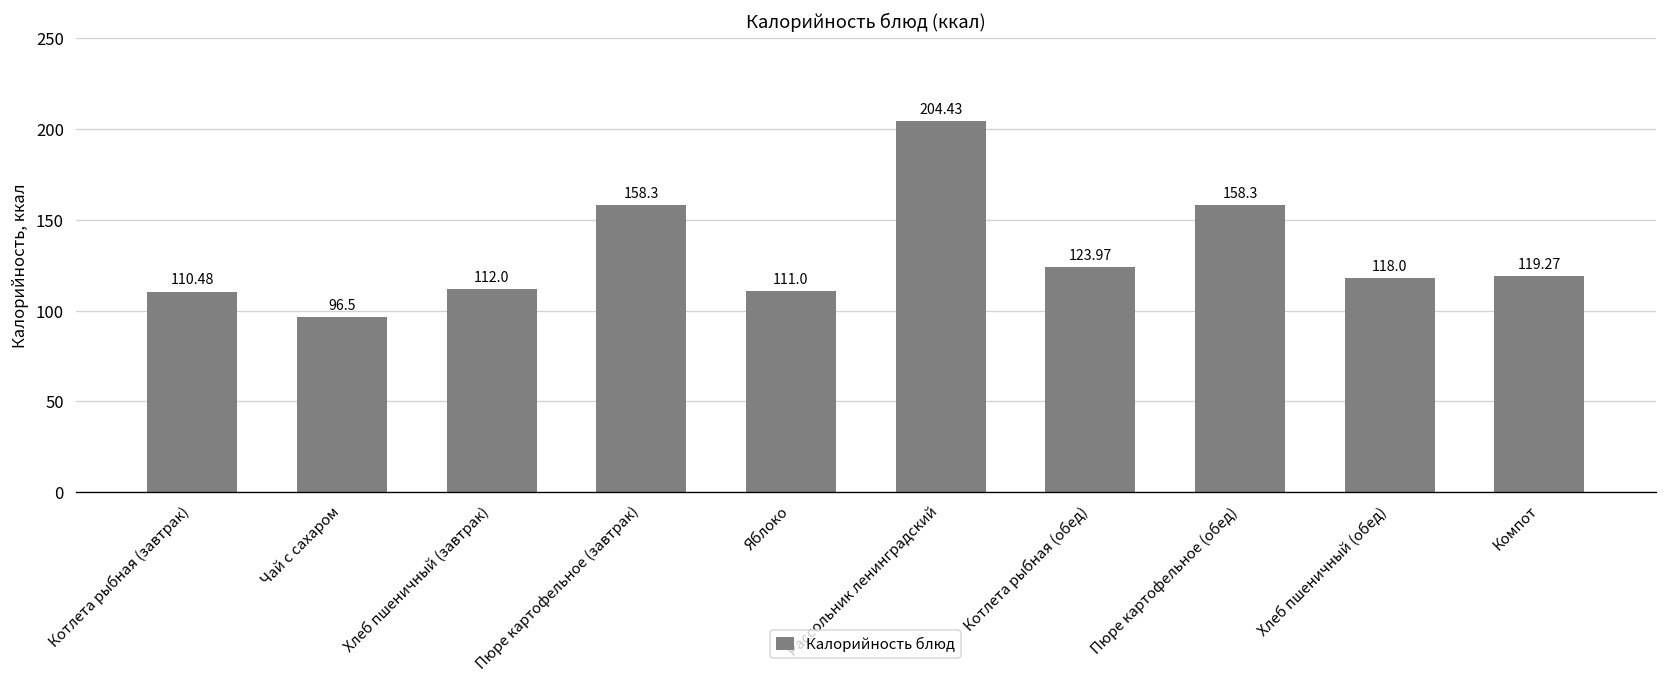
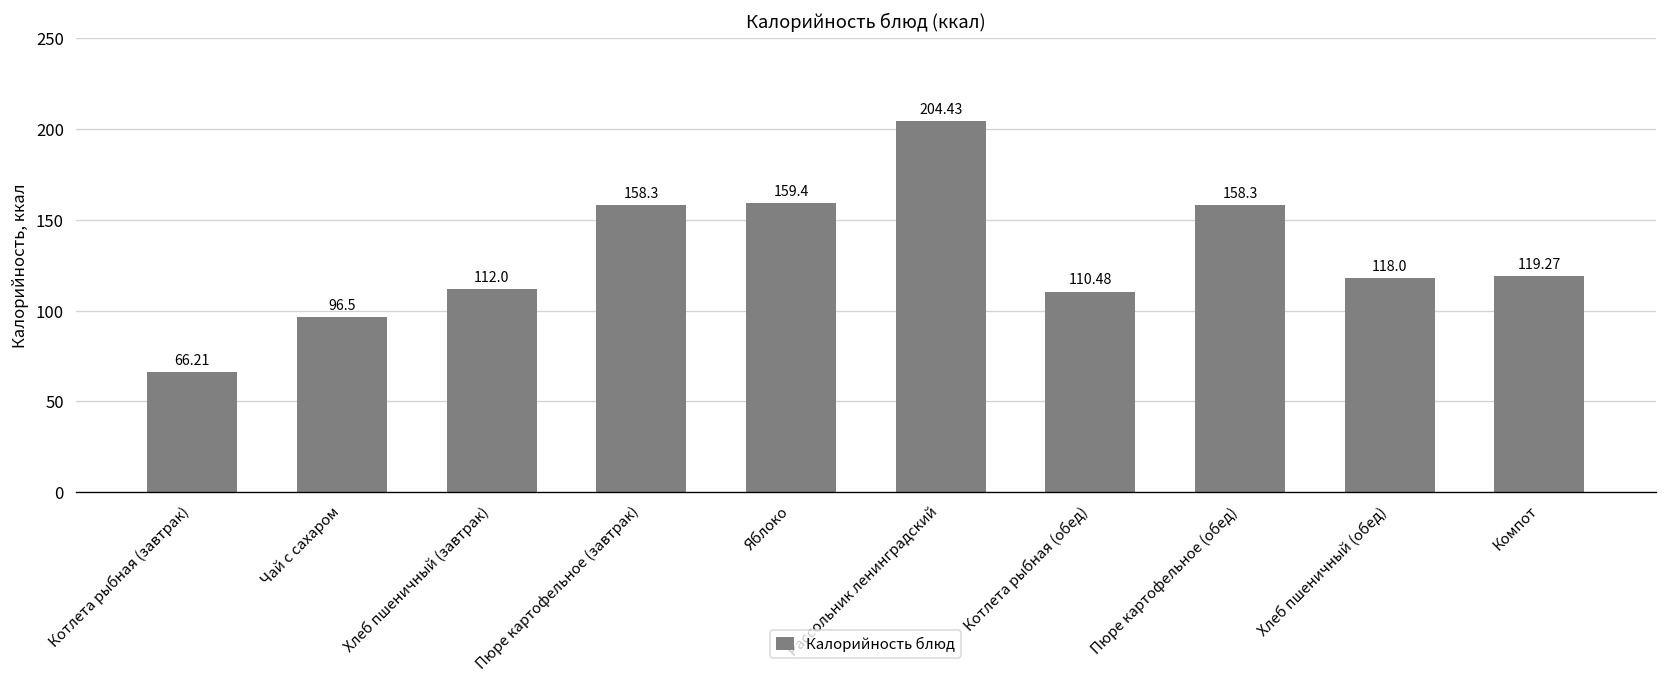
  {
-   "Котлета рыбная (завтрак)": 110.48,
+   "Котлета рыбная (завтрак)": 66.21,
    "Чай с сахаром": 96.5,
    "Хлеб пшеничный (завтрак)": 112.0,
    "Пюре картофельное (завтрак)": 158.3,
-   "Яблоко": 111.0,
+   "Яблоко": 159.4,
    "Рассольник ленинградский": 204.43,
-   "Котлета рыбная (обед)": 123.97,
+   "Котлета рыбная (обед)": 110.48,
    "Пюре картофельное (обед)": 158.3,
    "Хлеб пшеничный (обед)": 118.0,
    "Компот": 119.27
  }
